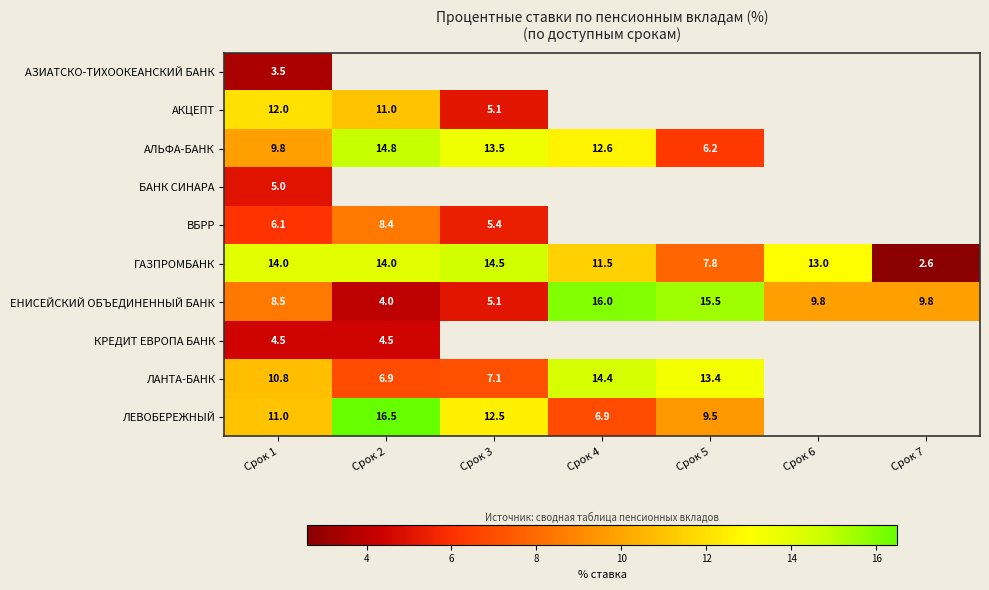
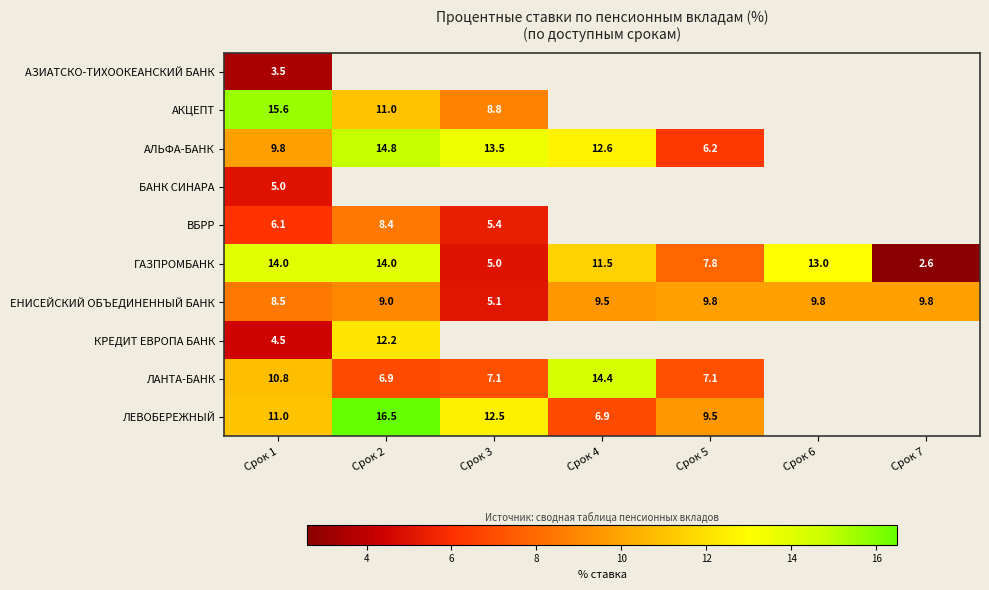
  {
    "АЗИАТСКО-ТИХООКЕАНСКИЙ БАНК": {
      "Срок 1": 3.5
    },
    "АКЦЕПТ": {
-     "Срок 1": 12.0,
+     "Срок 1": 15.6,
      "Срок 2": 11.0,
-     "Срок 3": 5.1
+     "Срок 3": 8.8
    },
    "АЛЬФА-БАНК": {
      "Срок 1": 9.8,
      "Срок 2": 14.8,
      "Срок 3": 13.5,
      "Срок 4": 12.6,
      "Срок 5": 6.2
    },
    "БАНК СИНАРА": {
      "Срок 1": 5.0
    },
    "ВБРР": {
      "Срок 1": 6.1,
      "Срок 2": 8.4,
      "Срок 3": 5.4
    },
    "ГАЗПРОМБАНК": {
      "Срок 1": 14.0,
      "Срок 2": 14.0,
-     "Срок 3": 14.5,
+     "Срок 3": 5.0,
      "Срок 4": 11.5,
      "Срок 5": 7.8,
      "Срок 6": 13.0,
      "Срок 7": 2.6
    },
    "ЕНИСЕЙСКИЙ ОБЪЕДИНЕННЫЙ БАНК": {
      "Срок 1": 8.5,
-     "Срок 2": 4.0,
+     "Срок 2": 9.0,
      "Срок 3": 5.1,
-     "Срок 4": 16.0,
-     "Срок 5": 15.5,
+     "Срок 4": 9.5,
+     "Срок 5": 9.8,
      "Срок 6": 9.8,
      "Срок 7": 9.8
    },
    "КРЕДИТ ЕВРОПА БАНК": {
      "Срок 1": 4.5,
-     "Срок 2": 4.5
+     "Срок 2": 12.2
    },
    "ЛАНТА-БАНК": {
      "Срок 1": 10.8,
      "Срок 2": 6.9,
      "Срок 3": 7.1,
      "Срок 4": 14.4,
-     "Срок 5": 13.4
+     "Срок 5": 7.1
    },
    "ЛЕВОБЕРЕЖНЫЙ": {
      "Срок 1": 11.0,
      "Срок 2": 16.5,
      "Срок 3": 12.5,
      "Срок 4": 6.9,
      "Срок 5": 9.5
    }
  }
